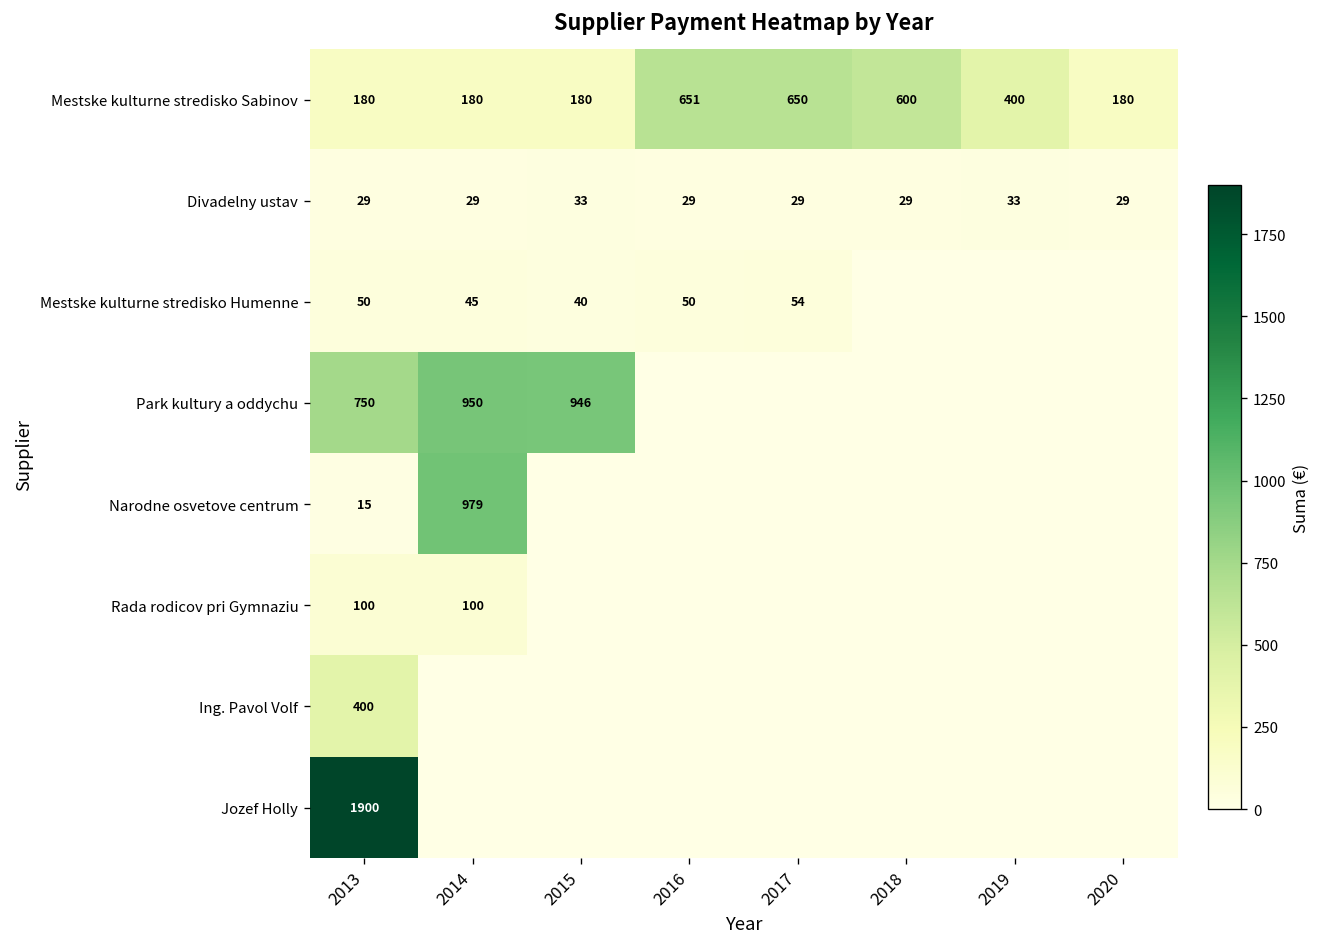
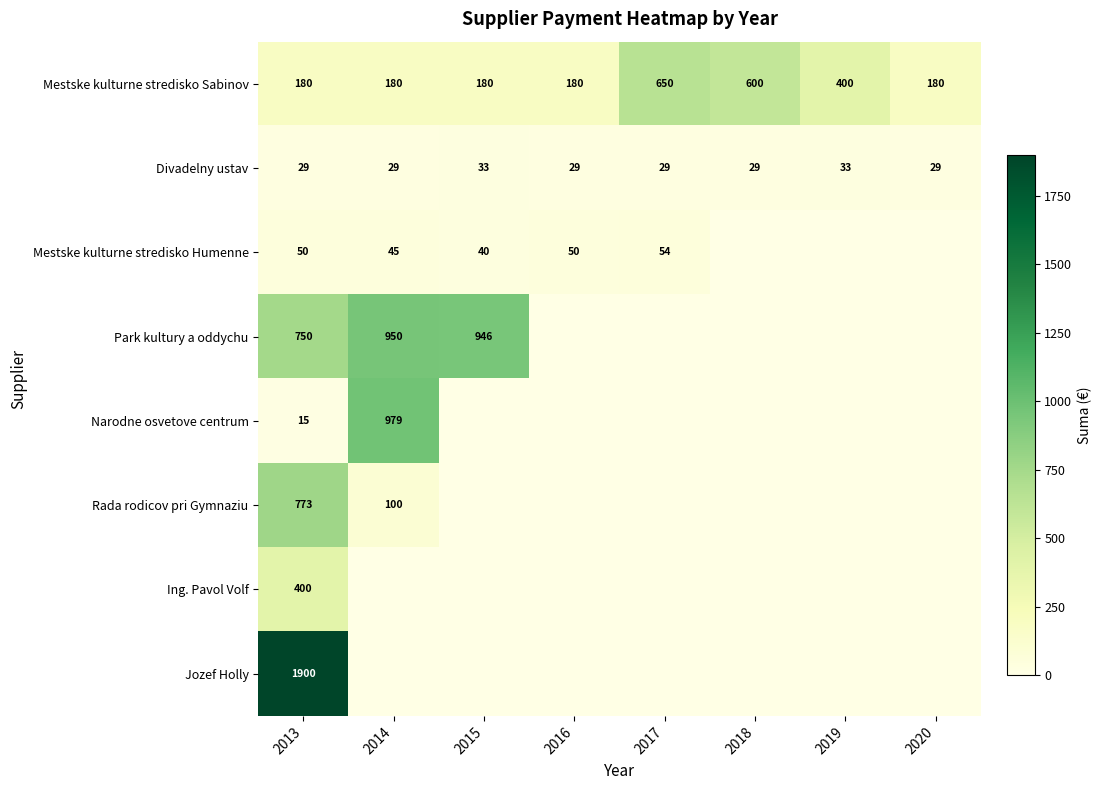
  {
    "Mestske kulturne stredisko Sabinov": {
      "2013": 180,
      "2014": 180,
      "2015": 180,
-     "2016": 651,
+     "2016": 180,
      "2017": 650,
      "2018": 600,
      "2019": 400,
      "2020": 180
    },
    "Divadelny ustav": {
      "2013": 29,
      "2014": 29,
      "2015": 33,
      "2016": 29,
      "2017": 29,
      "2018": 29,
      "2019": 33,
      "2020": 29
    },
    "Mestske kulturne stredisko Humenne": {
      "2013": 50,
      "2014": 45,
      "2015": 40,
      "2016": 50,
      "2017": 54
    },
    "Park kultury a oddychu": {
      "2013": 750,
      "2014": 950,
      "2015": 946
    },
    "Narodne osvetove centrum": {
      "2013": 15,
      "2014": 979
    },
    "Rada rodicov pri Gymnaziu": {
-     "2013": 100,
+     "2013": 773,
      "2014": 100
    },
    "Ing. Pavol Volf": {
      "2013": 400
    },
    "Jozef Holly": {
      "2013": 1900
    }
  }
